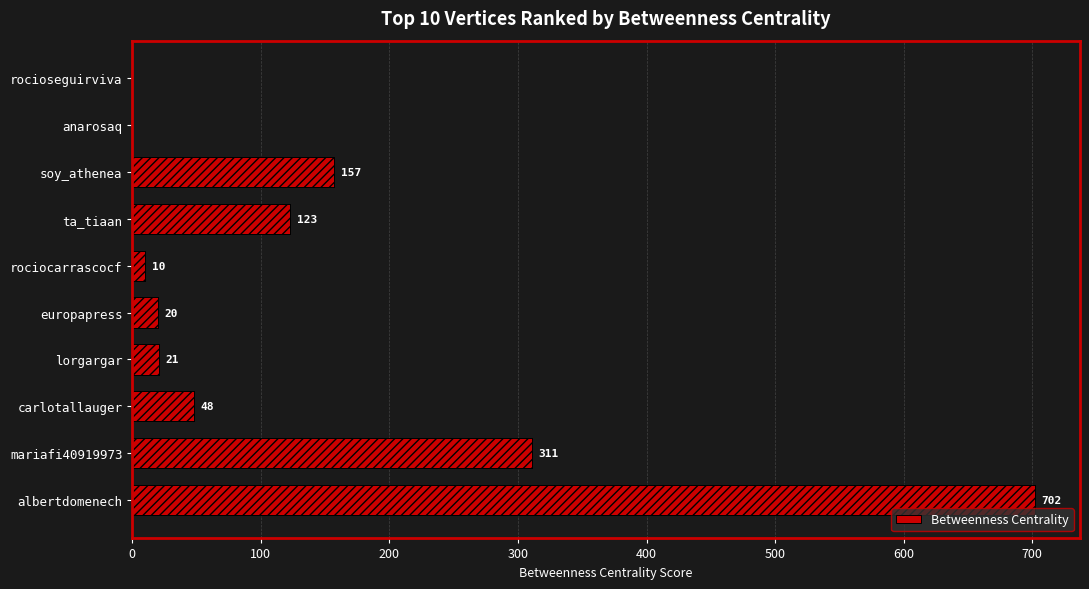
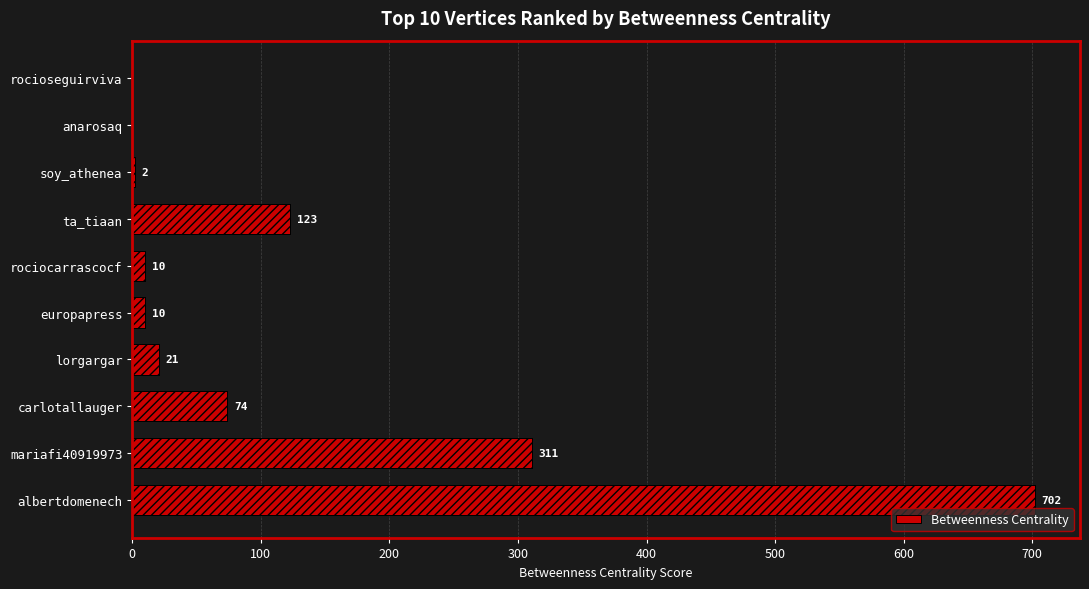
  {
-   "soy_athenea": 157,
+   "soy_athenea": 2,
    "ta_tiaan": 123,
    "rociocarrascocf": 10,
-   "europapress": 20,
+   "europapress": 10,
    "lorgargar": 21,
-   "carlotallauger": 48,
+   "carlotallauger": 74,
    "mariafi40919973": 311,
    "albertdomenech": 702
  }
